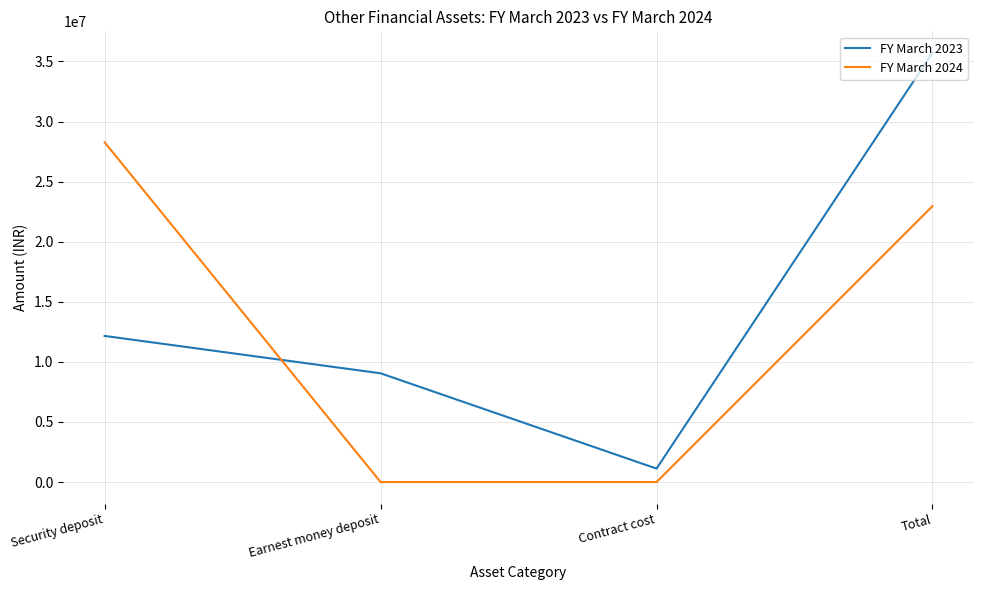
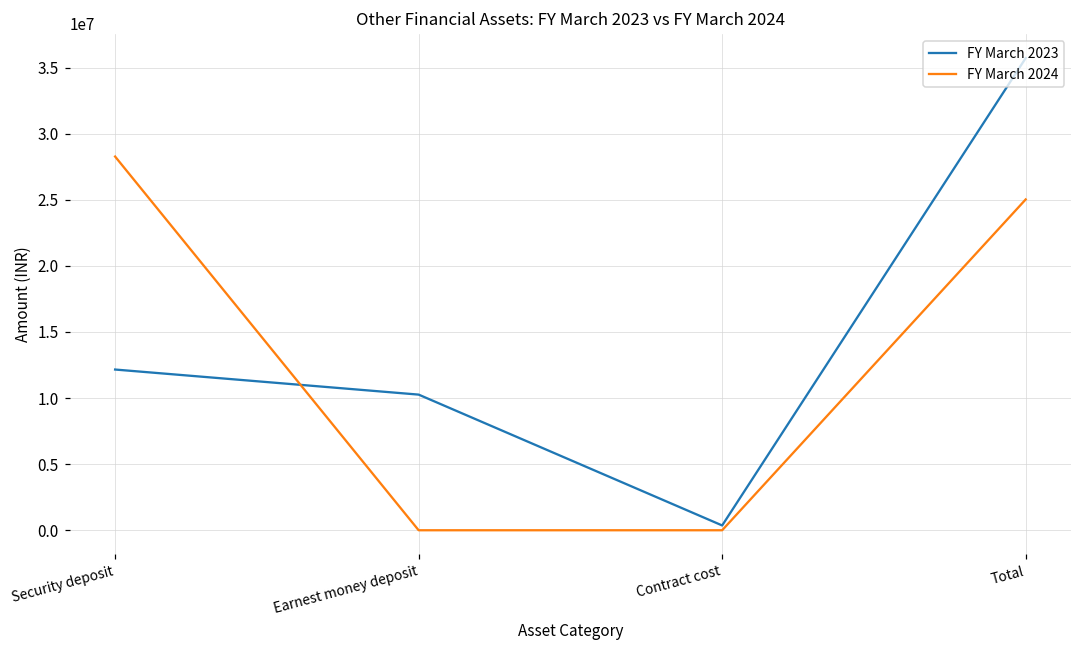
  {
    "FY March 2023": {
      "Security deposit": 12200000,
-     "Earnest money deposit": 9100000,
-     "Contract cost": 1100000
+     "Earnest money deposit": 10300000,
+     "Contract cost": 400000
    },
    "FY March 2024": {
      "Security deposit": 28300000,
      "Earnest money deposit": 0,
      "Contract cost": 0,
-     "Total": 23000000
+     "Total": 25000000
    }
  }
